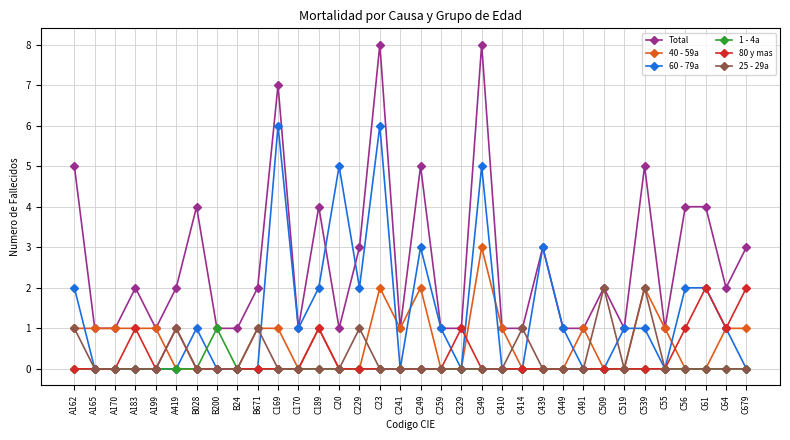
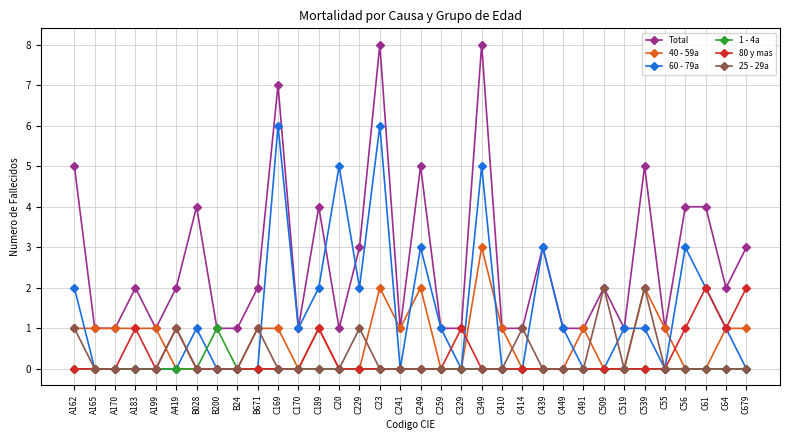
  {
    "Total": {
      "A162": 5,
      "A183": 2,
      "A419": 2,
      "B028": 4,
      "B24": 1,
      "B671": 2,
      "C169": 7,
      "C189": 4,
      "C20": 1,
      "C229": 3,
      "C23": 8,
      "C249": 5,
      "C349": 8,
      "C539": 5,
      "C56": 4,
      "C61": 4,
      "C64": 2,
      "C679": 3
    },
    "60 - 79a": {
      "A162": 2,
      "B028": 1,
      "C169": 6,
      "C189": 2,
      "C20": 5,
      "C229": 2,
      "C23": 6,
      "C249": 3,
      "C349": 5,
      "C539": 1,
-     "C56": 2
+     "C56": 3
    },
    "25 - 29a": {
      "C229": 1
    }
  }
